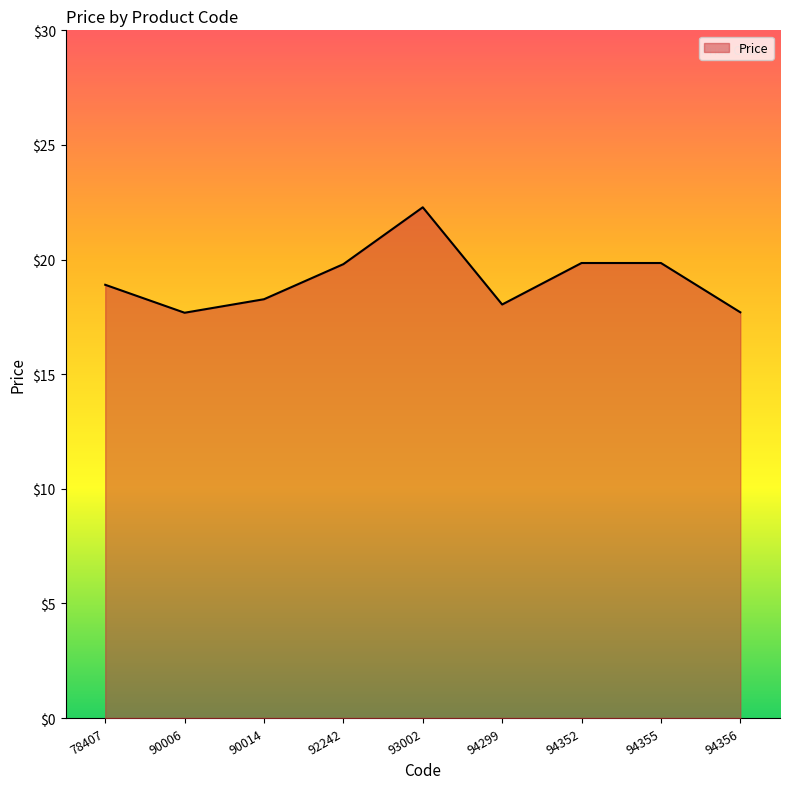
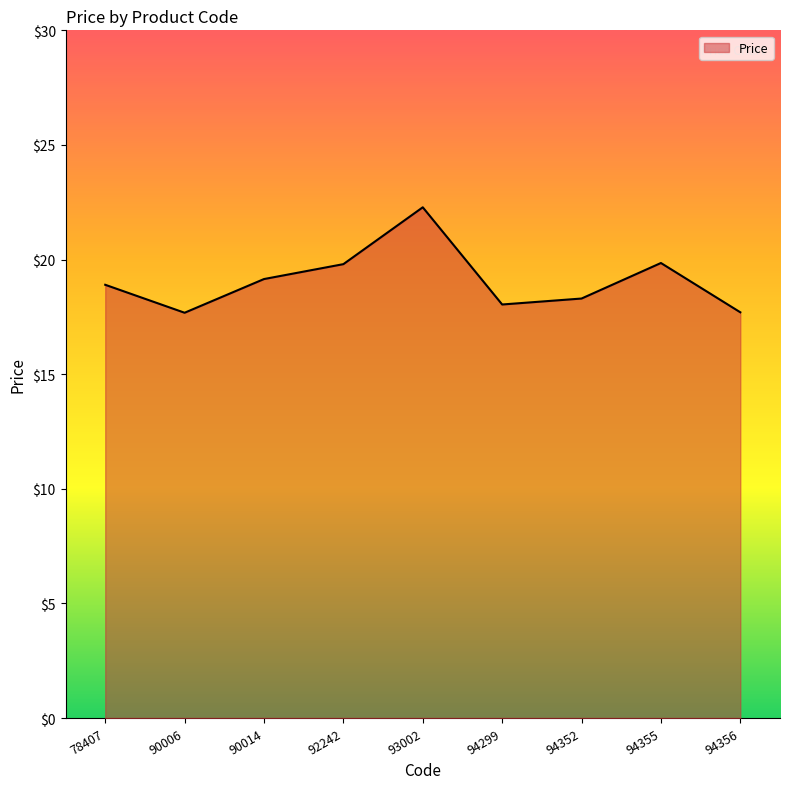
  {
    "78407": "$18.9",
    "90006": "$17.7",
-   "90014": "$18.3",
+   "90014": "$19.2",
    "92242": "$19.8",
    "93002": "$22.3",
    "94299": "$18.0",
-   "94352": "$19.9",
+   "94352": "$18.3",
    "94355": "$19.9",
    "94356": "$17.7"
  }
